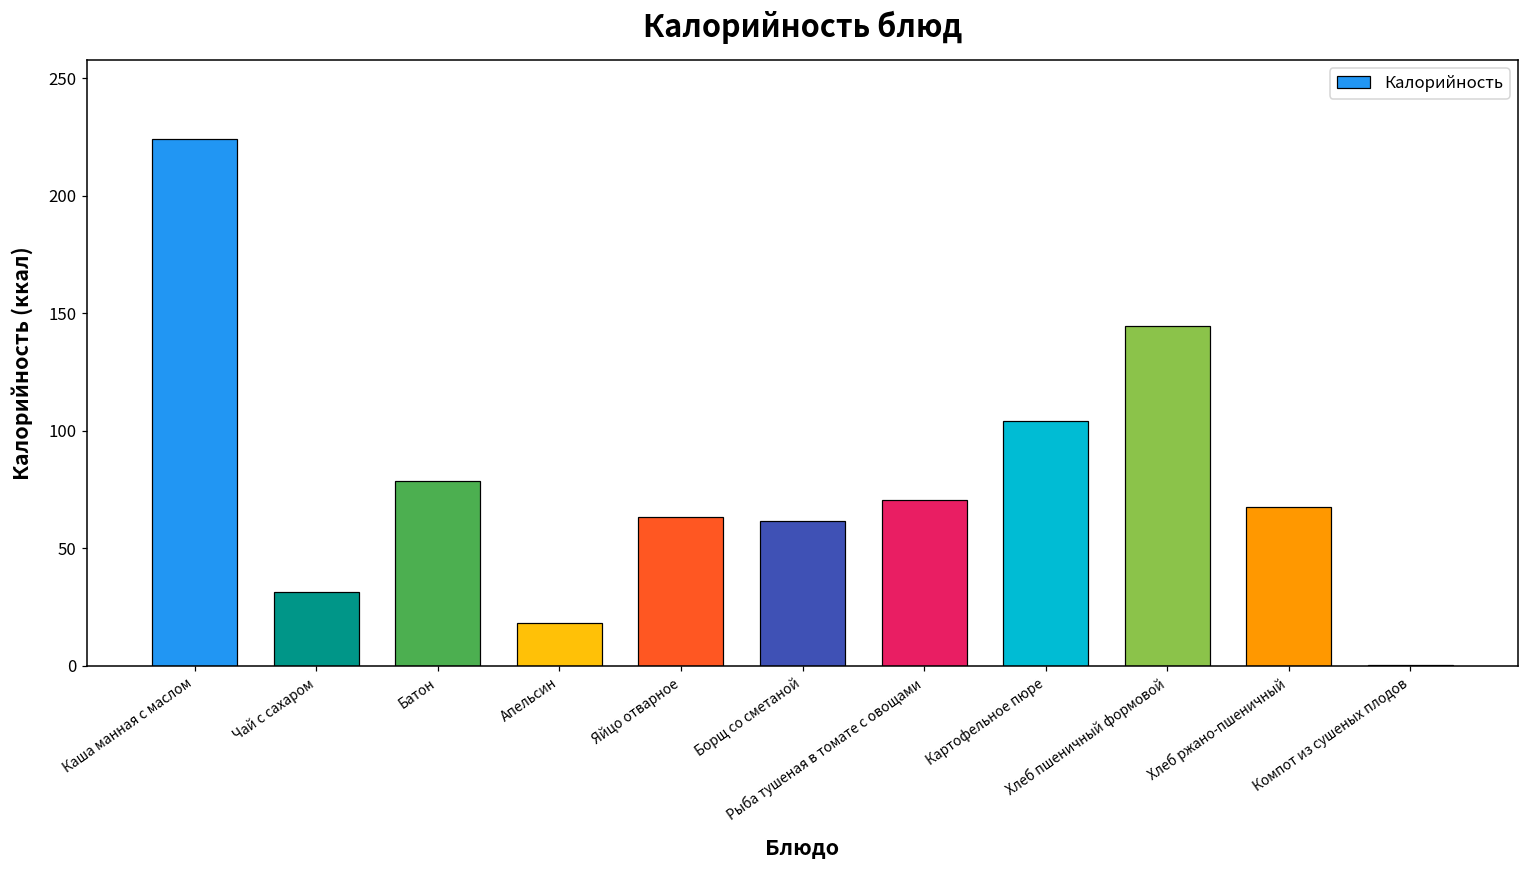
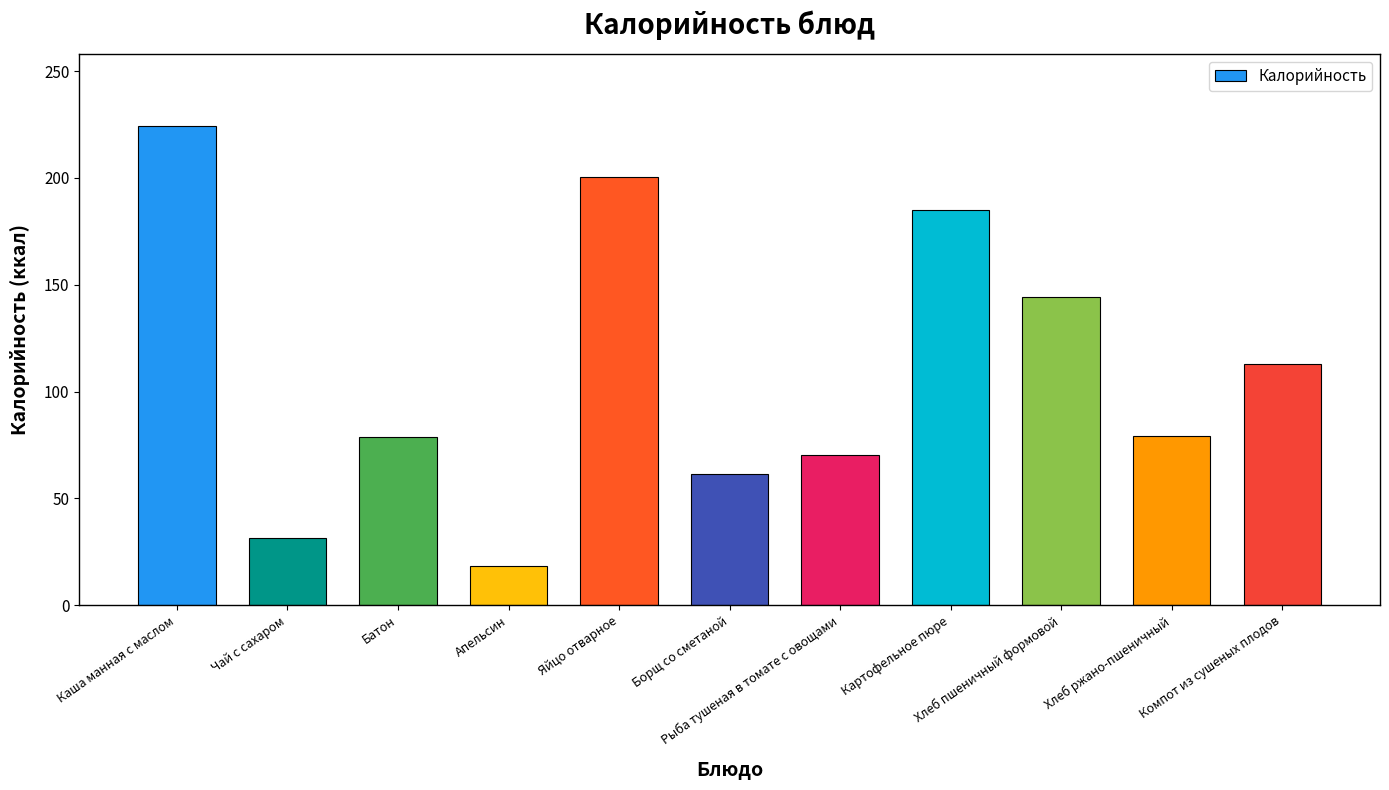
  {
    "Каша манная с маслом": 224,
    "Чай с сахаром": 31,
    "Батон": 79,
    "Апельсин": 18,
-   "Яйцо отварное": 63,
+   "Яйцо отварное": 201,
    "Борщ со сметаной": 61,
    "Рыба тушеная в томате с овощами": 71,
-   "Картофельное пюре": 104,
+   "Картофельное пюре": 185,
    "Хлеб пшеничный формовой": 144,
-   "Хлеб ржано-пшеничный": 67,
-   "Компот из сушеных плодов": 0
+   "Хлеб ржано-пшеничный": 79,
+   "Компот из сушеных плодов": 113
  }
